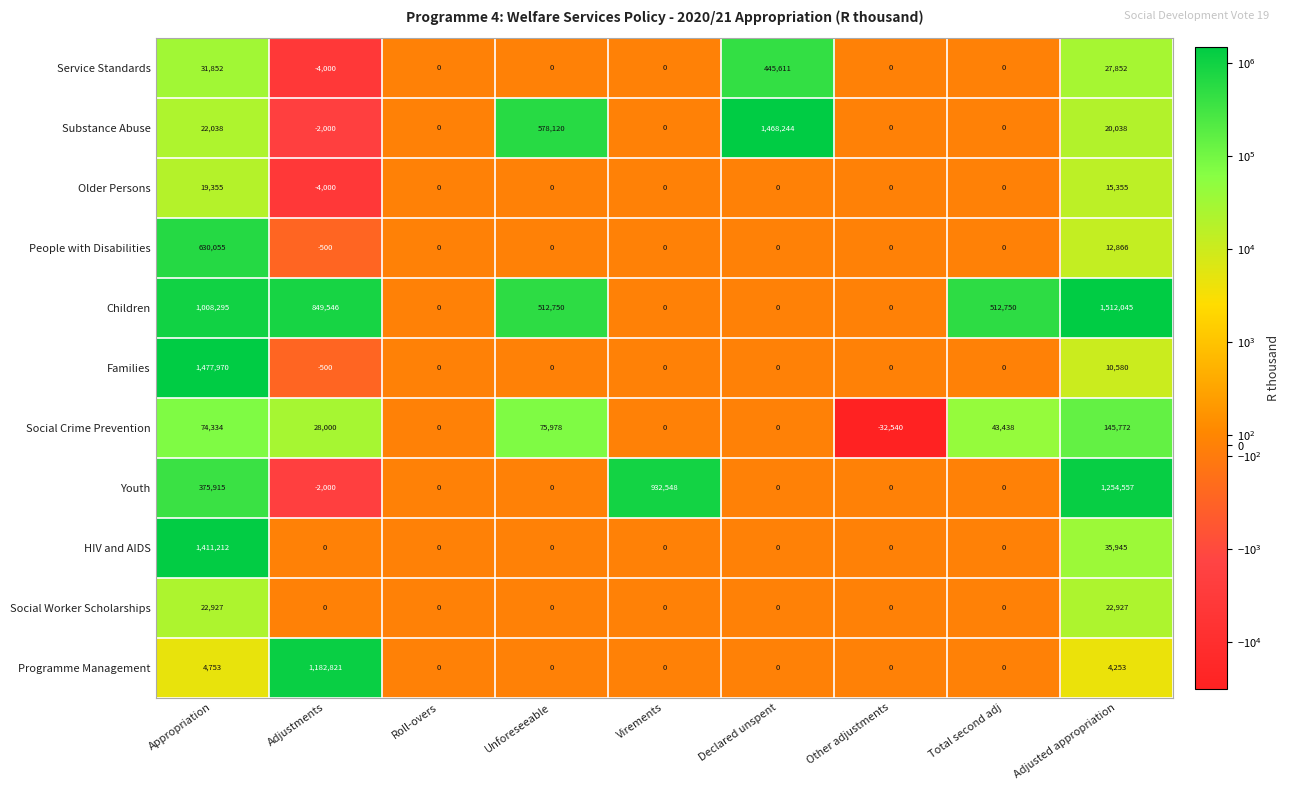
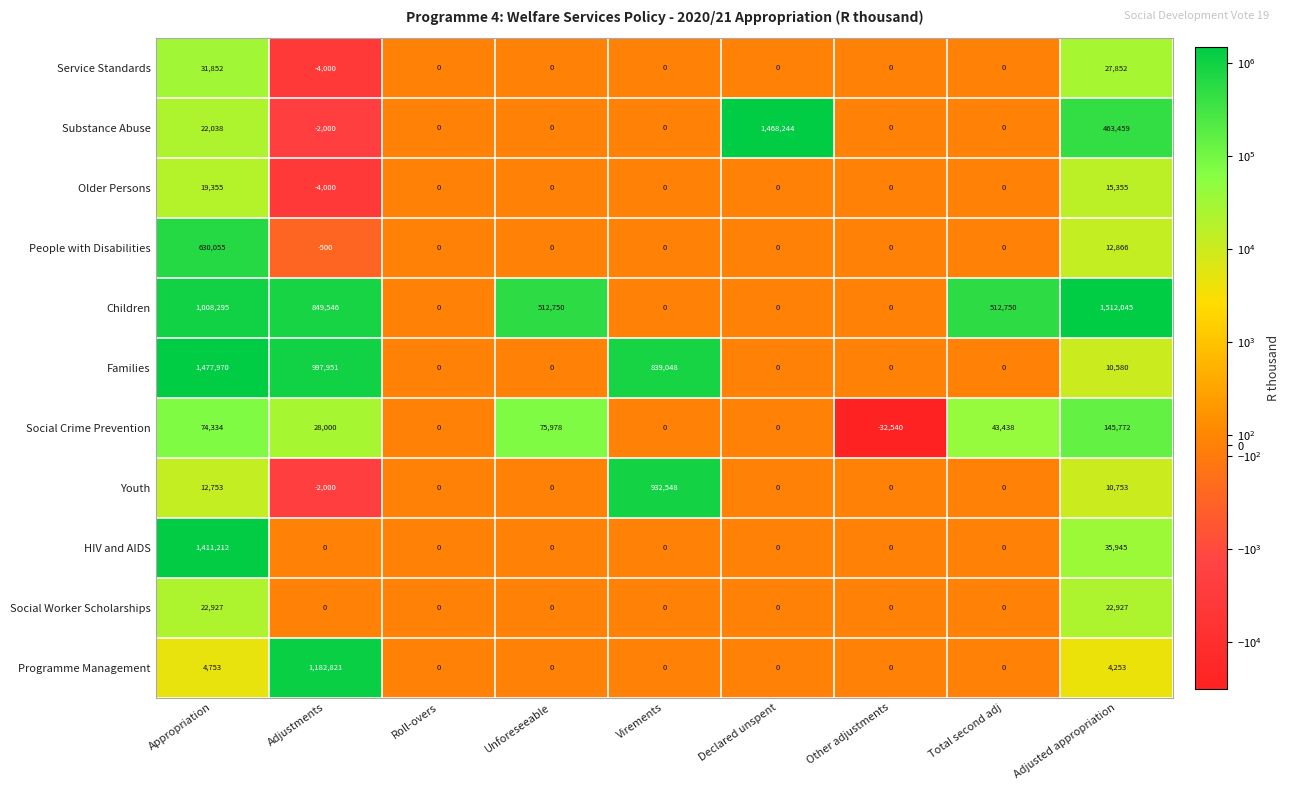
  {
    "Service Standards": {
      "Appropriation": "31,852",
      "Adjustments": "-4,000",
      "Roll-overs": "0",
      "Unforeseeable": "0",
      "Virements": "0",
-     "Declared unspent": "445,611",
+     "Declared unspent": "0",
      "Other adjustments": "0",
      "Total second adj": "0",
      "Adjusted appropriation": "27,852"
    },
    "Substance Abuse": {
      "Appropriation": "22,038",
      "Adjustments": "-2,000",
      "Roll-overs": "0",
-     "Unforeseeable": "578,120",
+     "Unforeseeable": "0",
      "Virements": "0",
      "Declared unspent": "1,468,244",
      "Other adjustments": "0",
      "Total second adj": "0",
-     "Adjusted appropriation": "20,038"
+     "Adjusted appropriation": "463,459"
    },
    "Older Persons": {
      "Appropriation": "19,355",
      "Adjustments": "-4,000",
      "Roll-overs": "0",
      "Unforeseeable": "0",
      "Virements": "0",
      "Declared unspent": "0",
      "Other adjustments": "0",
      "Total second adj": "0",
      "Adjusted appropriation": "15,355"
    },
    "People with Disabilities": {
      "Appropriation": "630,055",
      "Adjustments": "-500",
      "Roll-overs": "0",
      "Unforeseeable": "0",
      "Virements": "0",
      "Declared unspent": "0",
      "Other adjustments": "0",
      "Total second adj": "0",
      "Adjusted appropriation": "12,866"
    },
    "Children": {
      "Appropriation": "1,008,295",
      "Adjustments": "849,546",
      "Roll-overs": "0",
      "Unforeseeable": "512,750",
      "Virements": "0",
      "Declared unspent": "0",
      "Other adjustments": "0",
      "Total second adj": "512,750",
      "Adjusted appropriation": "1,512,045"
    },
    "Families": {
      "Appropriation": "1,477,970",
-     "Adjustments": "-500",
+     "Adjustments": "997,951",
      "Roll-overs": "0",
      "Unforeseeable": "0",
-     "Virements": "0",
+     "Virements": "839,048",
      "Declared unspent": "0",
      "Other adjustments": "0",
      "Total second adj": "0",
      "Adjusted appropriation": "10,580"
    },
    "Social Crime Prevention": {
      "Appropriation": "74,334",
      "Adjustments": "28,000",
      "Roll-overs": "0",
      "Unforeseeable": "75,978",
      "Virements": "0",
      "Declared unspent": "0",
      "Other adjustments": "-32,540",
      "Total second adj": "43,438",
      "Adjusted appropriation": "145,772"
    },
    "Youth": {
-     "Appropriation": "375,915",
+     "Appropriation": "12,753",
      "Adjustments": "-2,000",
      "Roll-overs": "0",
      "Unforeseeable": "0",
      "Virements": "932,548",
      "Declared unspent": "0",
      "Other adjustments": "0",
      "Total second adj": "0",
-     "Adjusted appropriation": "1,254,557"
+     "Adjusted appropriation": "10,753"
    },
    "HIV and AIDS": {
      "Appropriation": "1,411,212",
      "Adjustments": "0",
      "Roll-overs": "0",
      "Unforeseeable": "0",
      "Virements": "0",
      "Declared unspent": "0",
      "Other adjustments": "0",
      "Total second adj": "0",
      "Adjusted appropriation": "35,945"
    },
    "Social Worker Scholarships": {
      "Appropriation": "22,927",
      "Adjustments": "0",
      "Roll-overs": "0",
      "Unforeseeable": "0",
      "Virements": "0",
      "Declared unspent": "0",
      "Other adjustments": "0",
      "Total second adj": "0",
      "Adjusted appropriation": "22,927"
    },
    "Programme Management": {
      "Appropriation": "4,753",
      "Adjustments": "1,182,821",
      "Roll-overs": "0",
      "Unforeseeable": "0",
      "Virements": "0",
      "Declared unspent": "0",
      "Other adjustments": "0",
      "Total second adj": "0",
      "Adjusted appropriation": "4,253"
    }
  }
